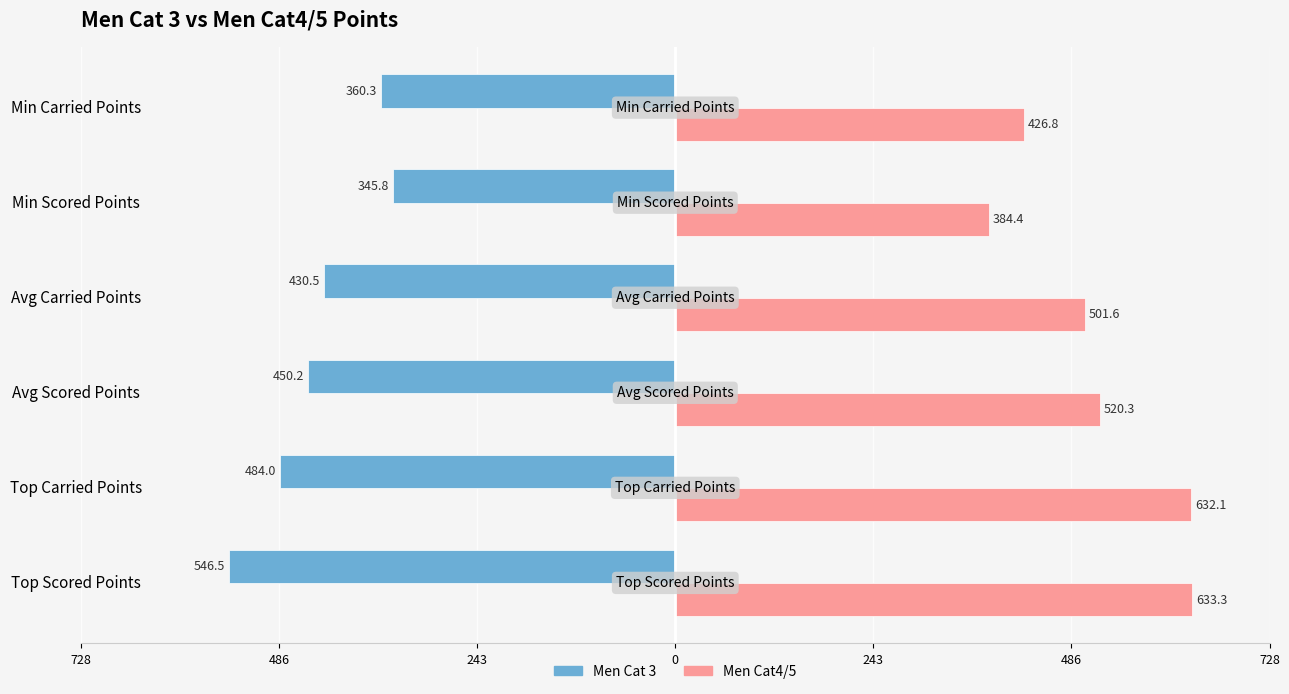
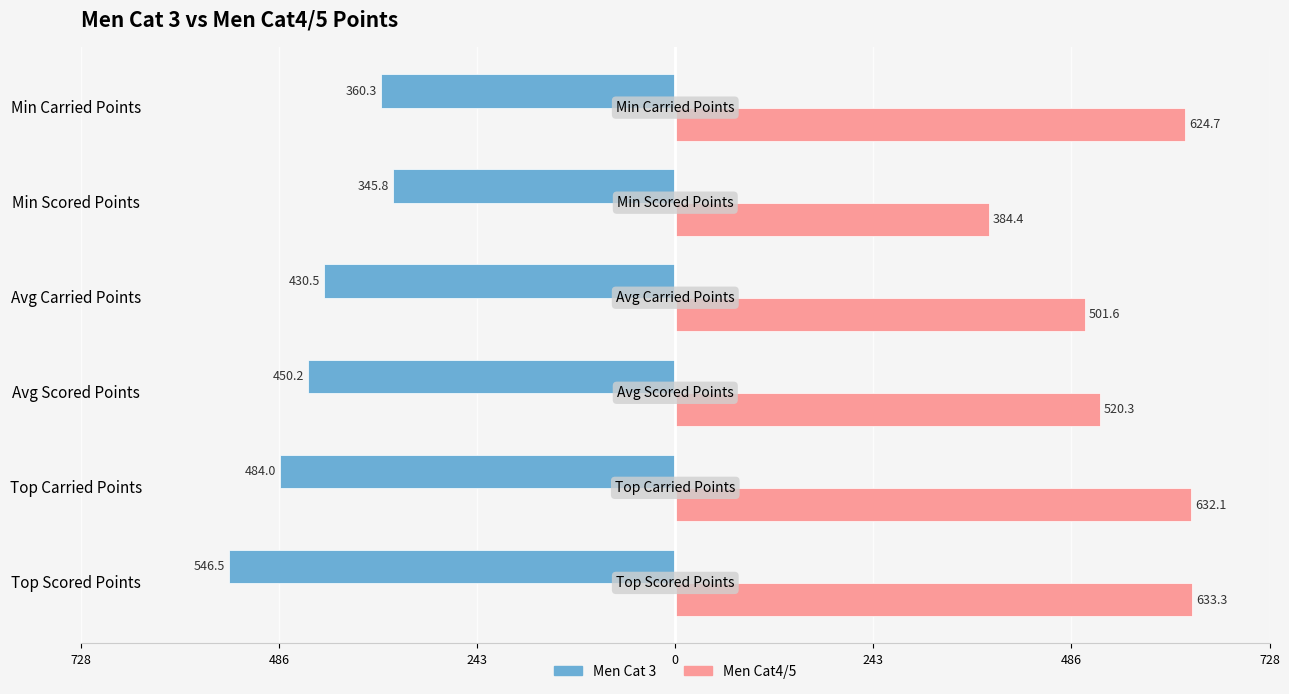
  {
    "Men Cat4/5": {
-     "Min Carried Points": 426.8,
+     "Min Carried Points": 624.7,
      "Min Scored Points": 384.4,
      "Avg Carried Points": 501.6,
      "Avg Scored Points": 520.3,
      "Top Carried Points": 632.1,
      "Top Scored Points": 633.3
    }
  }
